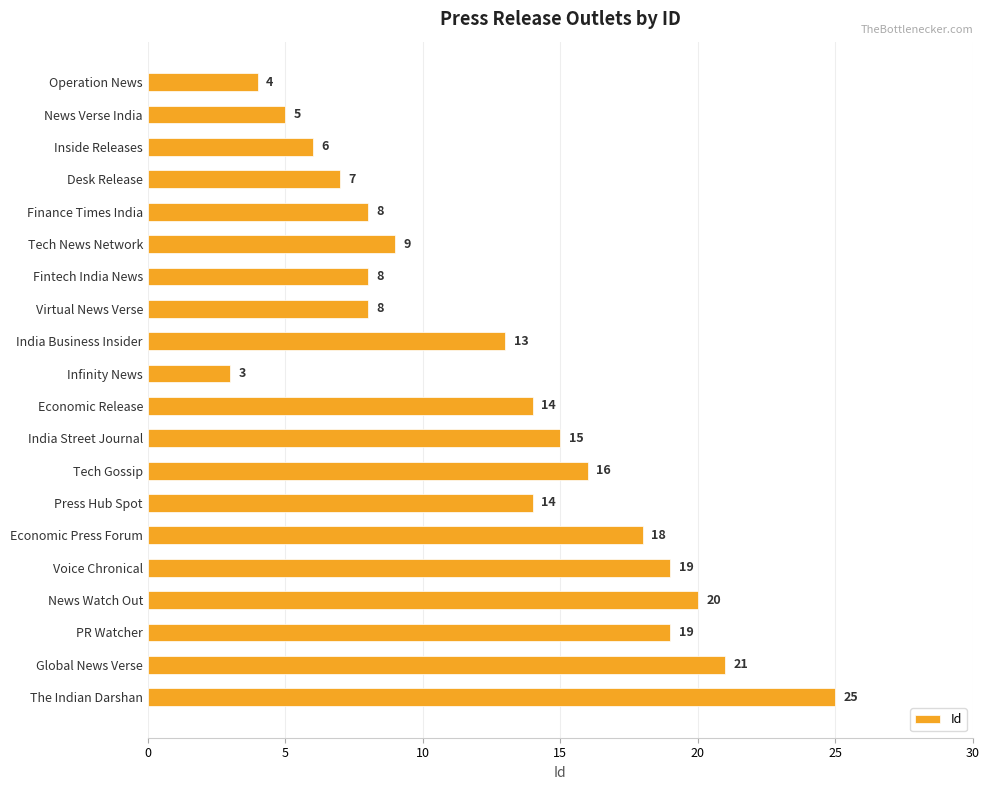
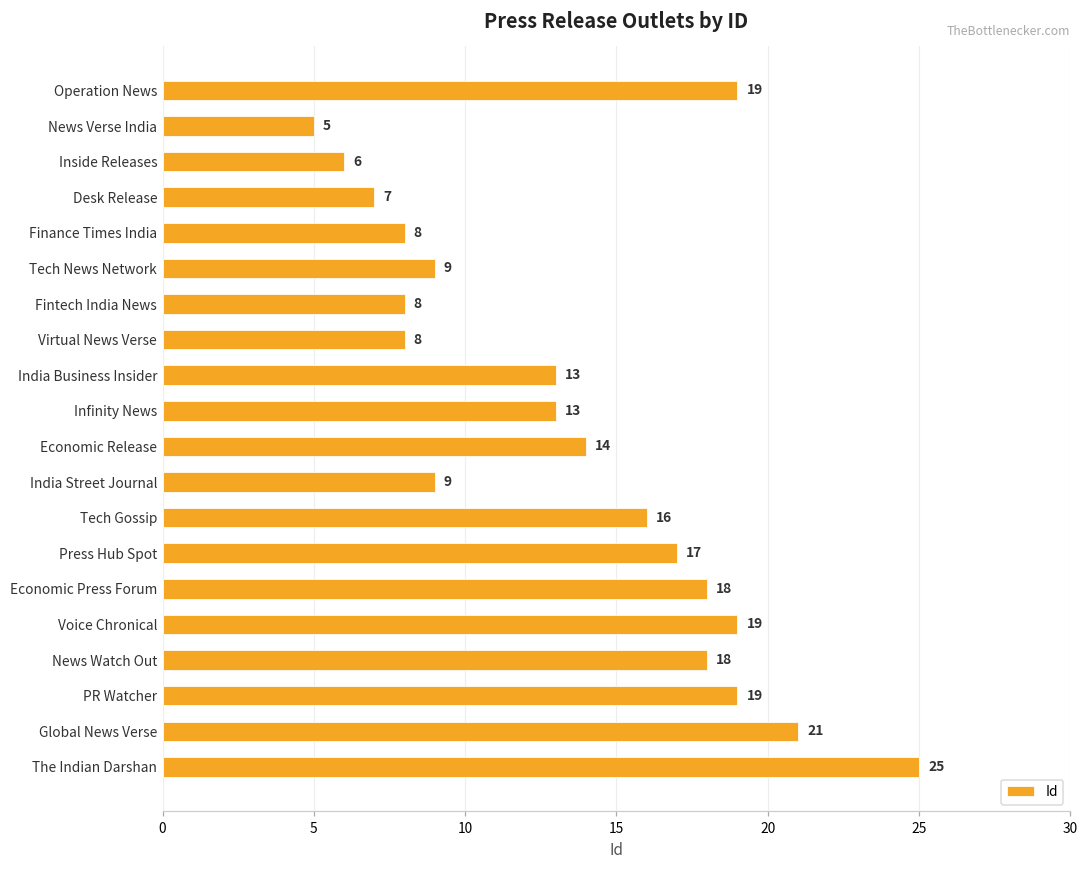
  {
-   "Operation News": 4,
+   "Operation News": 19,
    "News Verse India": 5,
    "Inside Releases": 6,
    "Desk Release": 7,
    "Finance Times India": 8,
    "Tech News Network": 9,
    "Fintech India News": 8,
    "Virtual News Verse": 8,
    "India Business Insider": 13,
-   "Infinity News": 3,
+   "Infinity News": 13,
    "Economic Release": 14,
-   "India Street Journal": 15,
+   "India Street Journal": 9,
    "Tech Gossip": 16,
-   "Press Hub Spot": 14,
+   "Press Hub Spot": 17,
    "Economic Press Forum": 18,
    "Voice Chronical": 19,
-   "News Watch Out": 20,
+   "News Watch Out": 18,
    "PR Watcher": 19,
    "Global News Verse": 21,
    "The Indian Darshan": 25
  }
